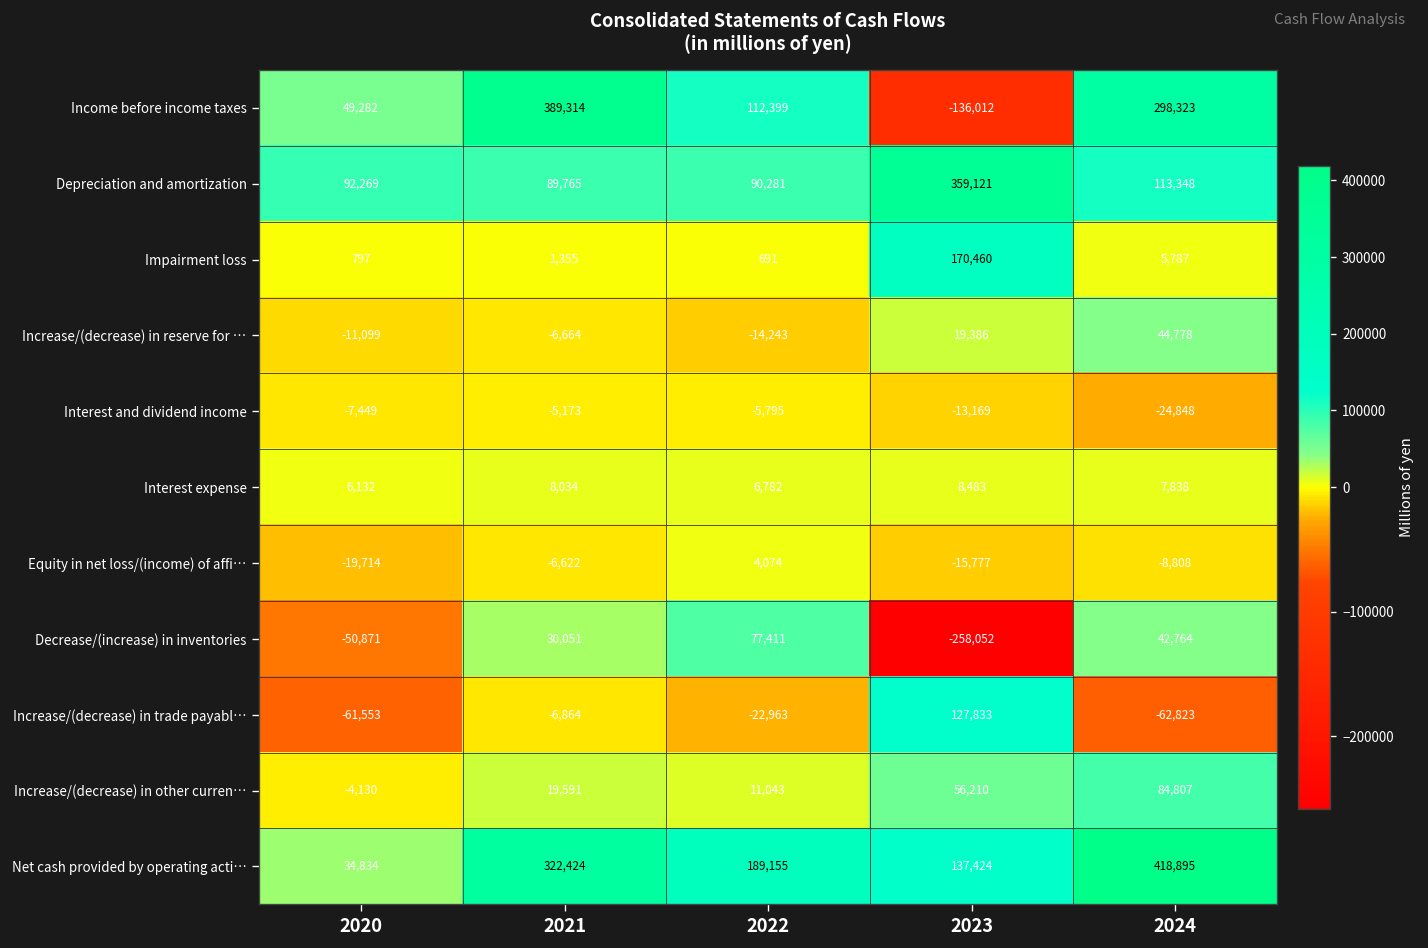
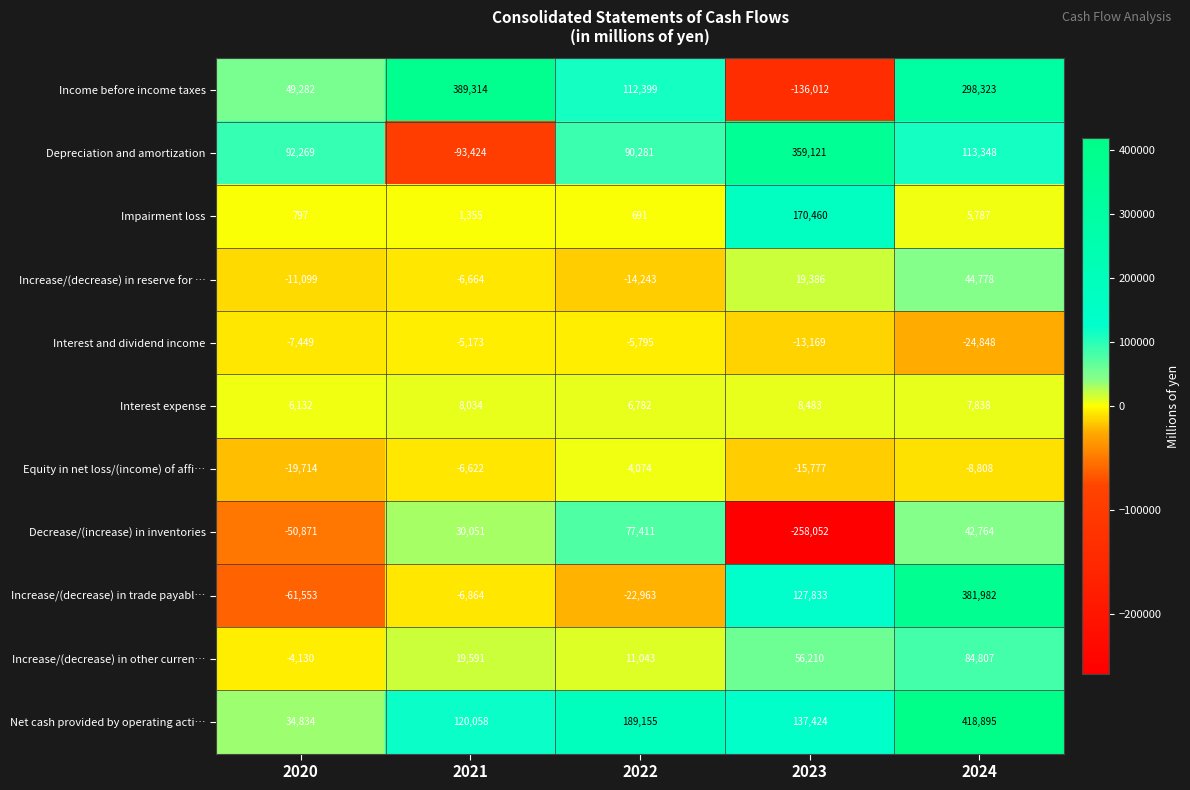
  {
    "Income before income taxes": {
      "2020": "49,282",
      "2021": "389,314",
      "2022": "112,399",
      "2023": "-136,012",
      "2024": "298,323"
    },
    "Depreciation and amortization": {
      "2020": "92,269",
-     "2021": "89,765",
+     "2021": "-93,424",
      "2022": "90,281",
      "2023": "359,121",
      "2024": "113,348"
    },
    "Impairment loss": {
      "2020": "797",
      "2021": "1,355",
      "2022": "691",
      "2023": "170,460",
      "2024": "5,787"
    },
    "Increase/(decrease) in reserve for …": {
      "2020": "-11,099",
      "2021": "-6,664",
      "2022": "-14,243",
      "2023": "19,386",
      "2024": "44,778"
    },
    "Interest and dividend income": {
      "2020": "-7,449",
      "2021": "-5,173",
      "2022": "-5,795",
      "2023": "-13,169",
      "2024": "-24,848"
    },
    "Interest expense": {
      "2020": "6,132",
      "2021": "8,034",
      "2022": "6,782",
      "2023": "8,483",
      "2024": "7,838"
    },
    "Equity in net loss/(income) of affi…": {
      "2020": "-19,714",
      "2021": "-6,622",
      "2022": "4,074",
      "2023": "-15,777",
      "2024": "-8,808"
    },
    "Decrease/(increase) in inventories": {
      "2020": "-50,871",
      "2021": "30,051",
      "2022": "77,411",
      "2023": "-258,052",
      "2024": "42,764"
    },
    "Increase/(decrease) in trade payabl…": {
      "2020": "-61,553",
      "2021": "-6,864",
      "2022": "-22,963",
      "2023": "127,833",
-     "2024": "-62,823"
+     "2024": "381,982"
    },
    "Increase/(decrease) in other curren…": {
      "2020": "-4,130",
      "2021": "19,591",
      "2022": "11,043",
      "2023": "56,210",
      "2024": "84,807"
    },
    "Net cash provided by operating acti…": {
      "2020": "34,834",
-     "2021": "322,424",
+     "2021": "120,058",
      "2022": "189,155",
      "2023": "137,424",
      "2024": "418,895"
    }
  }
